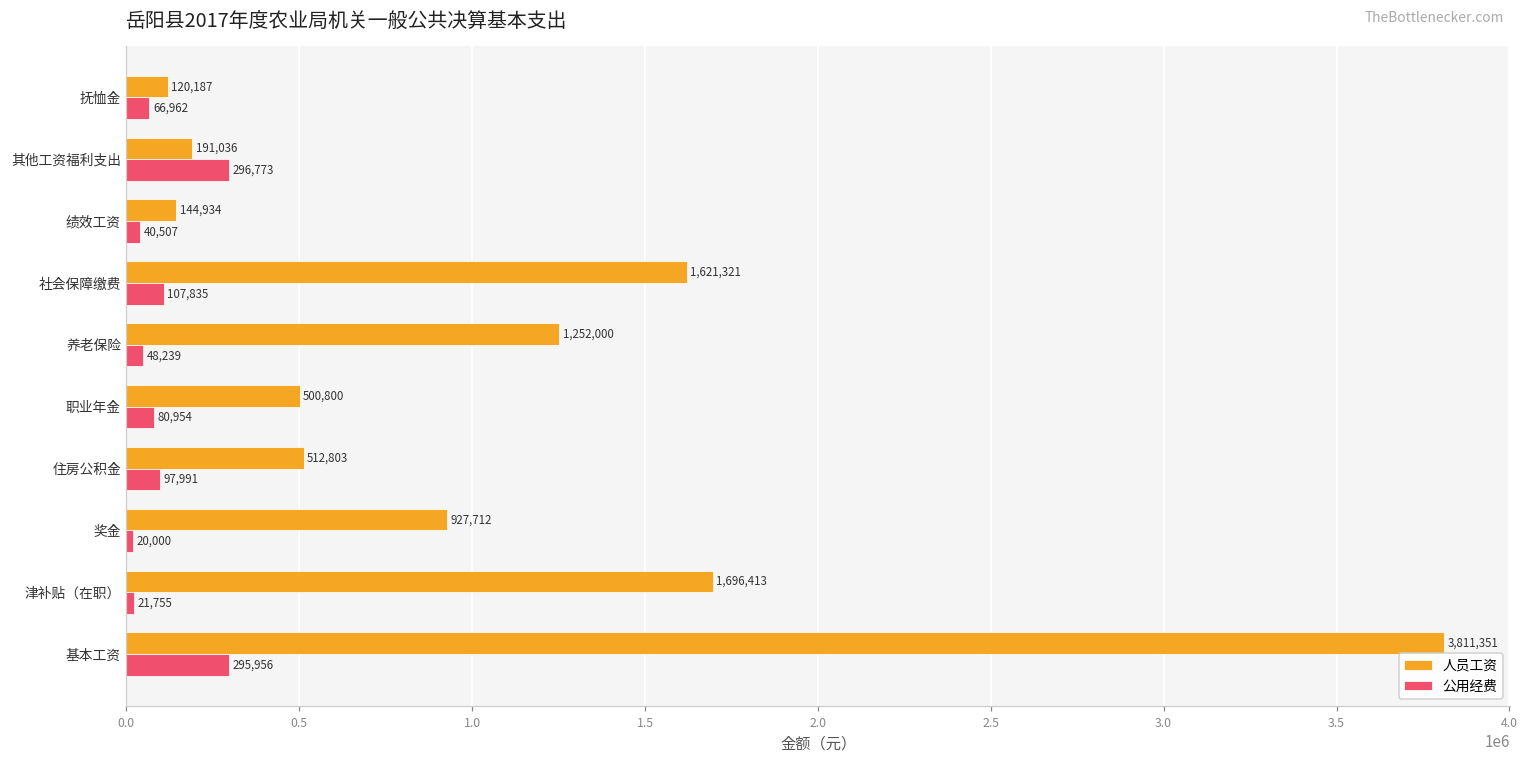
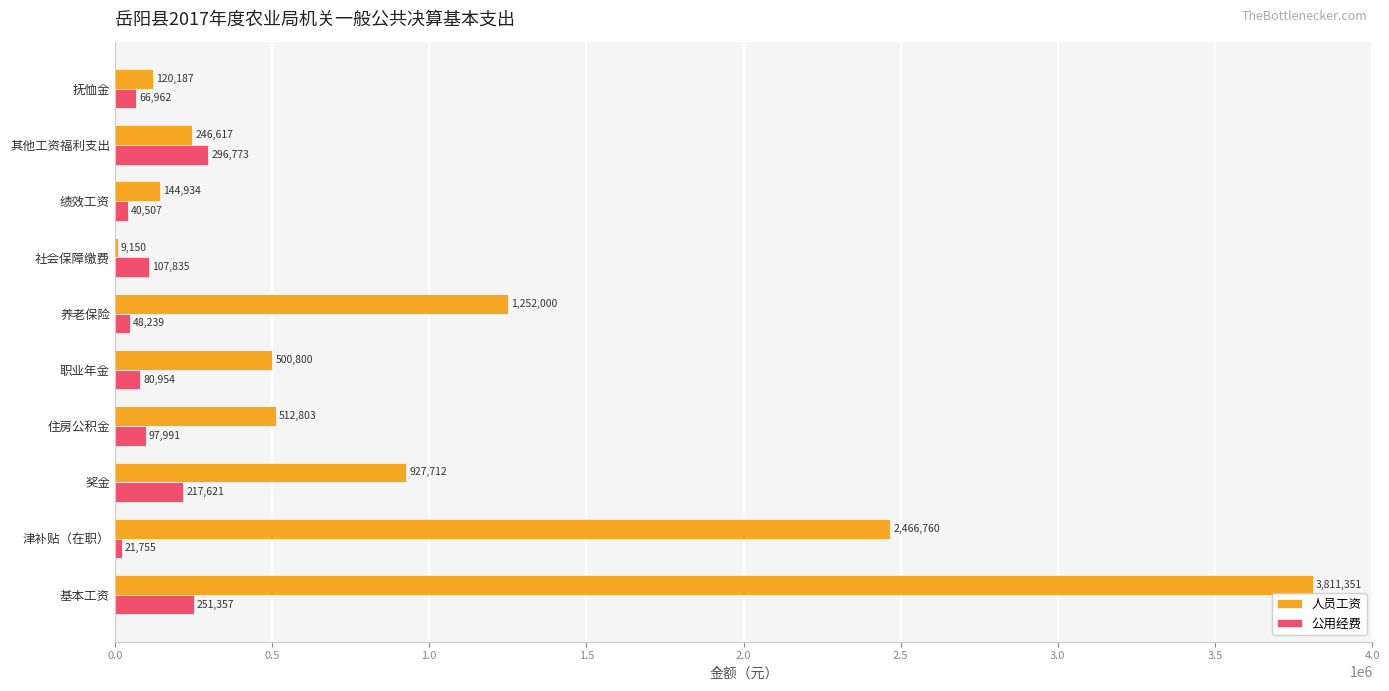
  {
    "人员工资": {
      "抚恤金": "120,187",
-     "其他工资福利支出": "191,036",
+     "其他工资福利支出": "246,617",
      "绩效工资": "144,934",
-     "社会保障缴费": "1,621,321",
+     "社会保障缴费": "9,150",
      "养老保险": "1,252,000",
      "职业年金": "500,800",
      "住房公积金": "512,803",
      "奖金": "927,712",
-     "津补贴（在职）": "1,696,413",
+     "津补贴（在职）": "2,466,760",
      "基本工资": "3,811,351"
    },
    "公用经费": {
      "抚恤金": "66,962",
      "其他工资福利支出": "296,773",
      "绩效工资": "40,507",
      "社会保障缴费": "107,835",
      "养老保险": "48,239",
      "职业年金": "80,954",
      "住房公积金": "97,991",
-     "奖金": "20,000",
+     "奖金": "217,621",
      "津补贴（在职）": "21,755",
-     "基本工资": "295,956"
+     "基本工资": "251,357"
    }
  }
